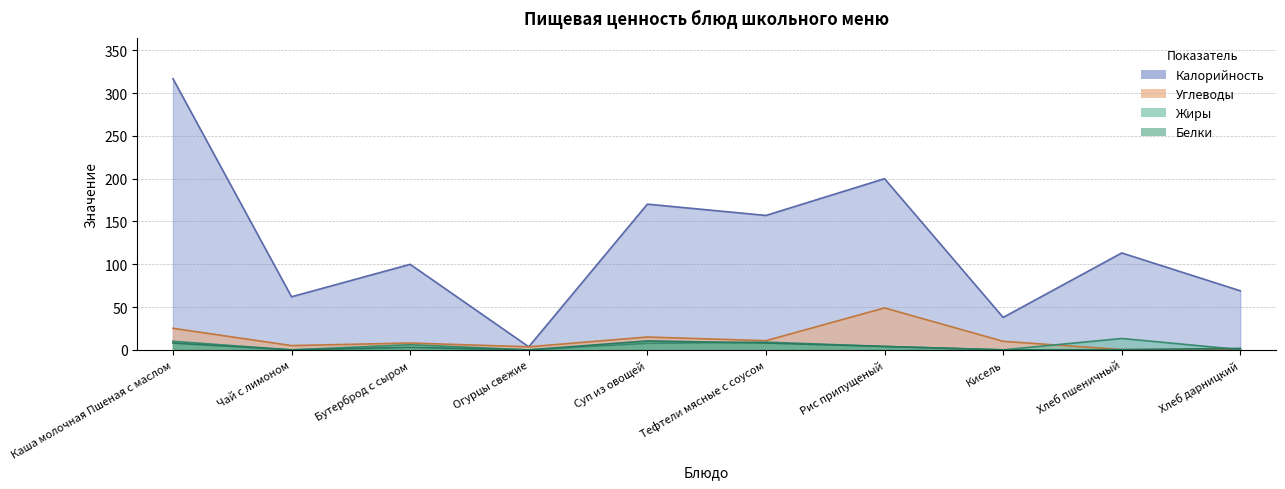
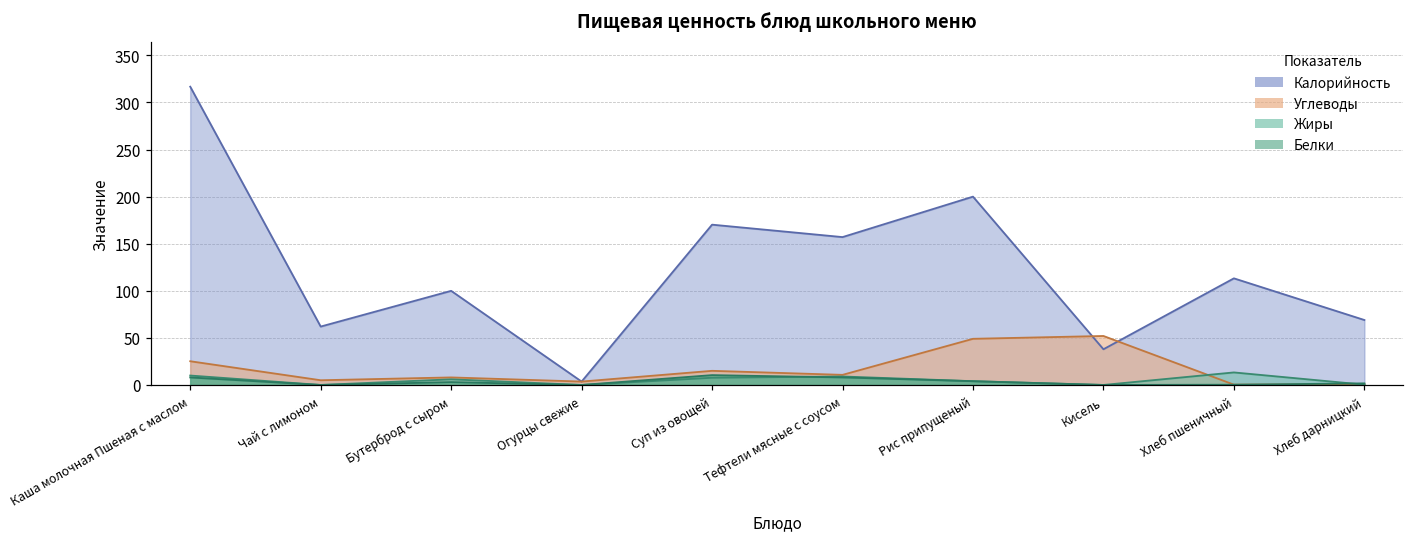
  {
    "Углеводы": {
      "Каша молочная Пшеная с маслом": 30,
      "Чай с лимоном": 10,
      "Суп из овощей": 20,
      "Рис припущеный": 50,
-     "Кисель": 10
+     "Кисель": 50
    }
  }
